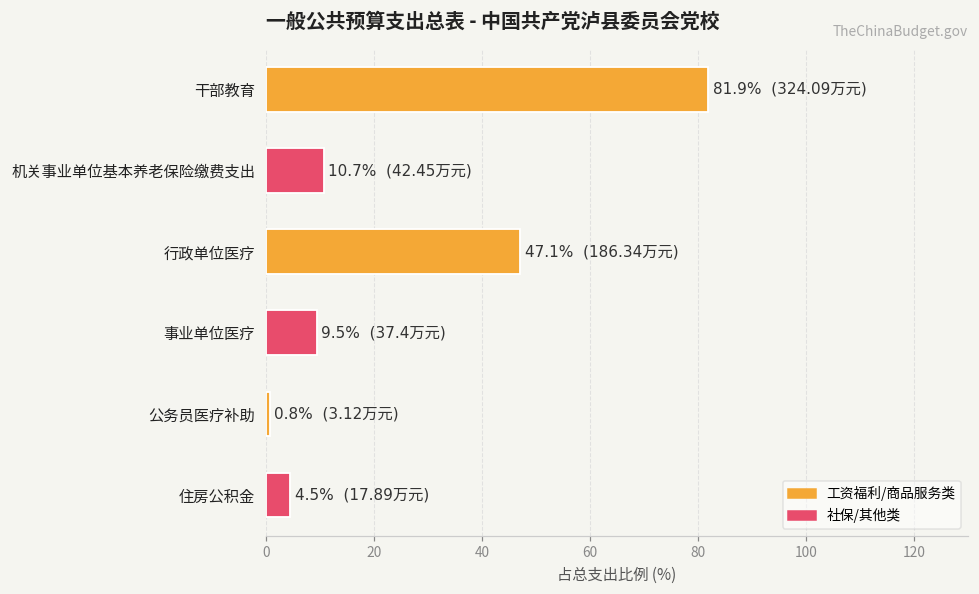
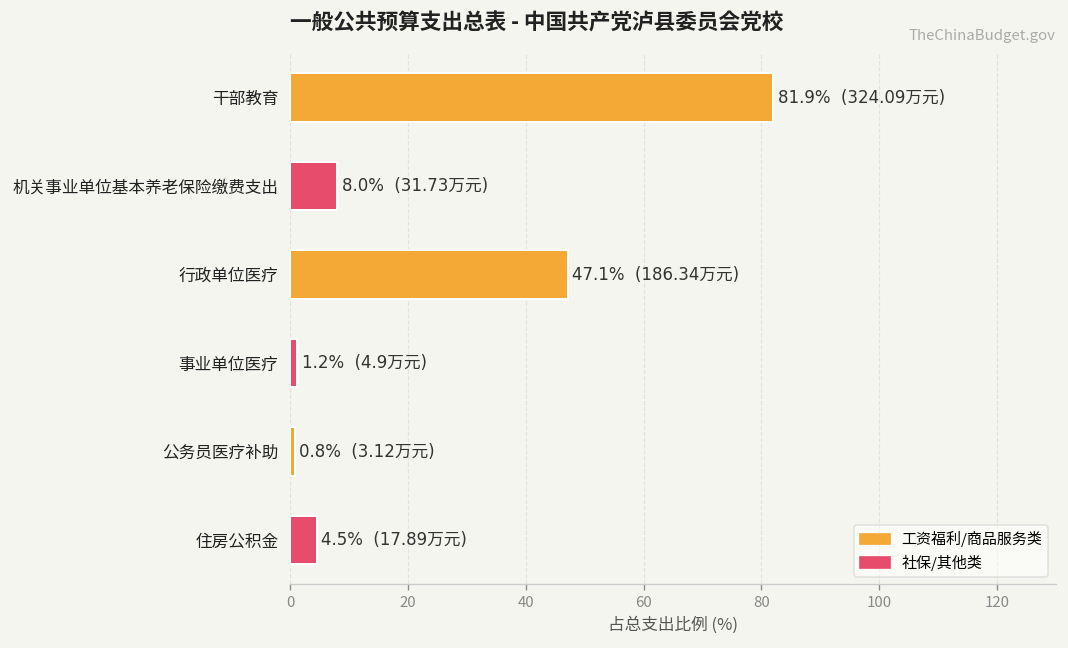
  {
    "干部教育": "81.9%",
-   "机关事业单位基本养老保险缴费支出": "10.7% (42.45万元)",
+   "机关事业单位基本养老保险缴费支出": "8.0% (31.73万元)",
    "行政单位医疗": "47.1%",
-   "事业单位医疗": "9.5% (37.4万元)",
+   "事业单位医疗": "1.2% (4.9万元)",
    "公务员医疗补助": "0.8%",
    "住房公积金": "4.5%"
  }
